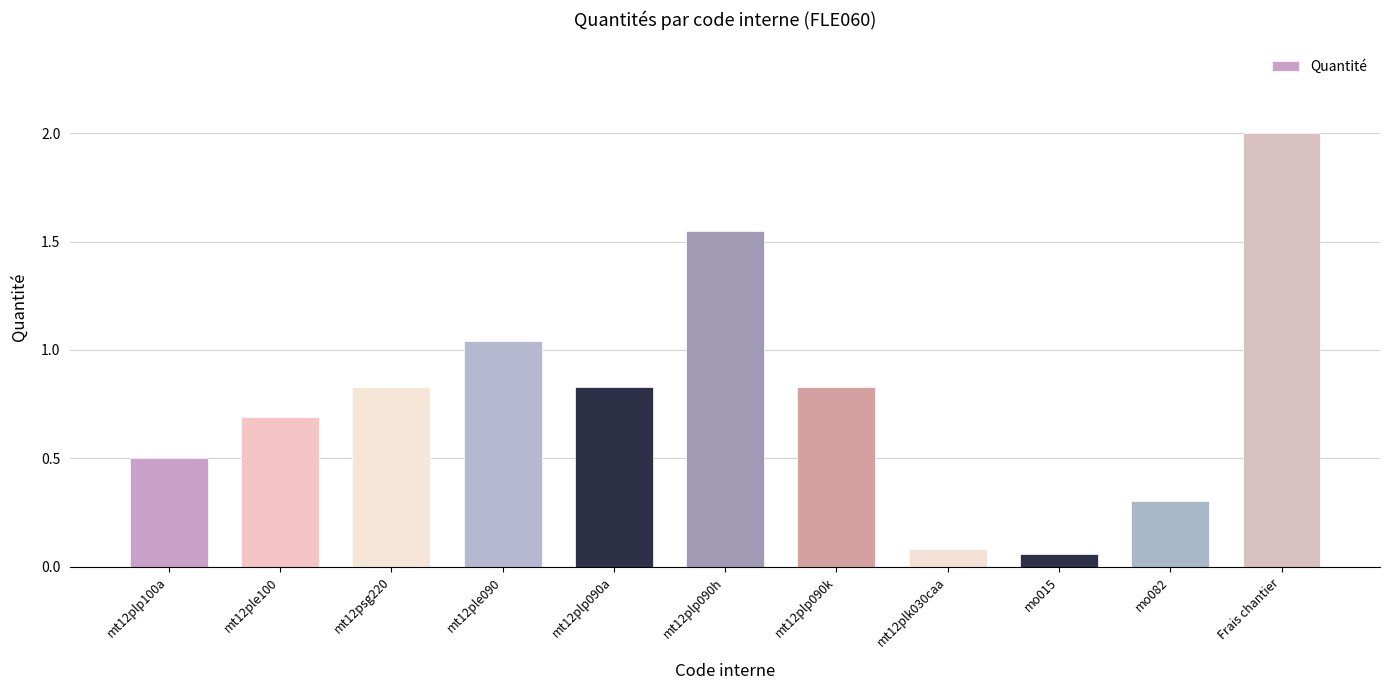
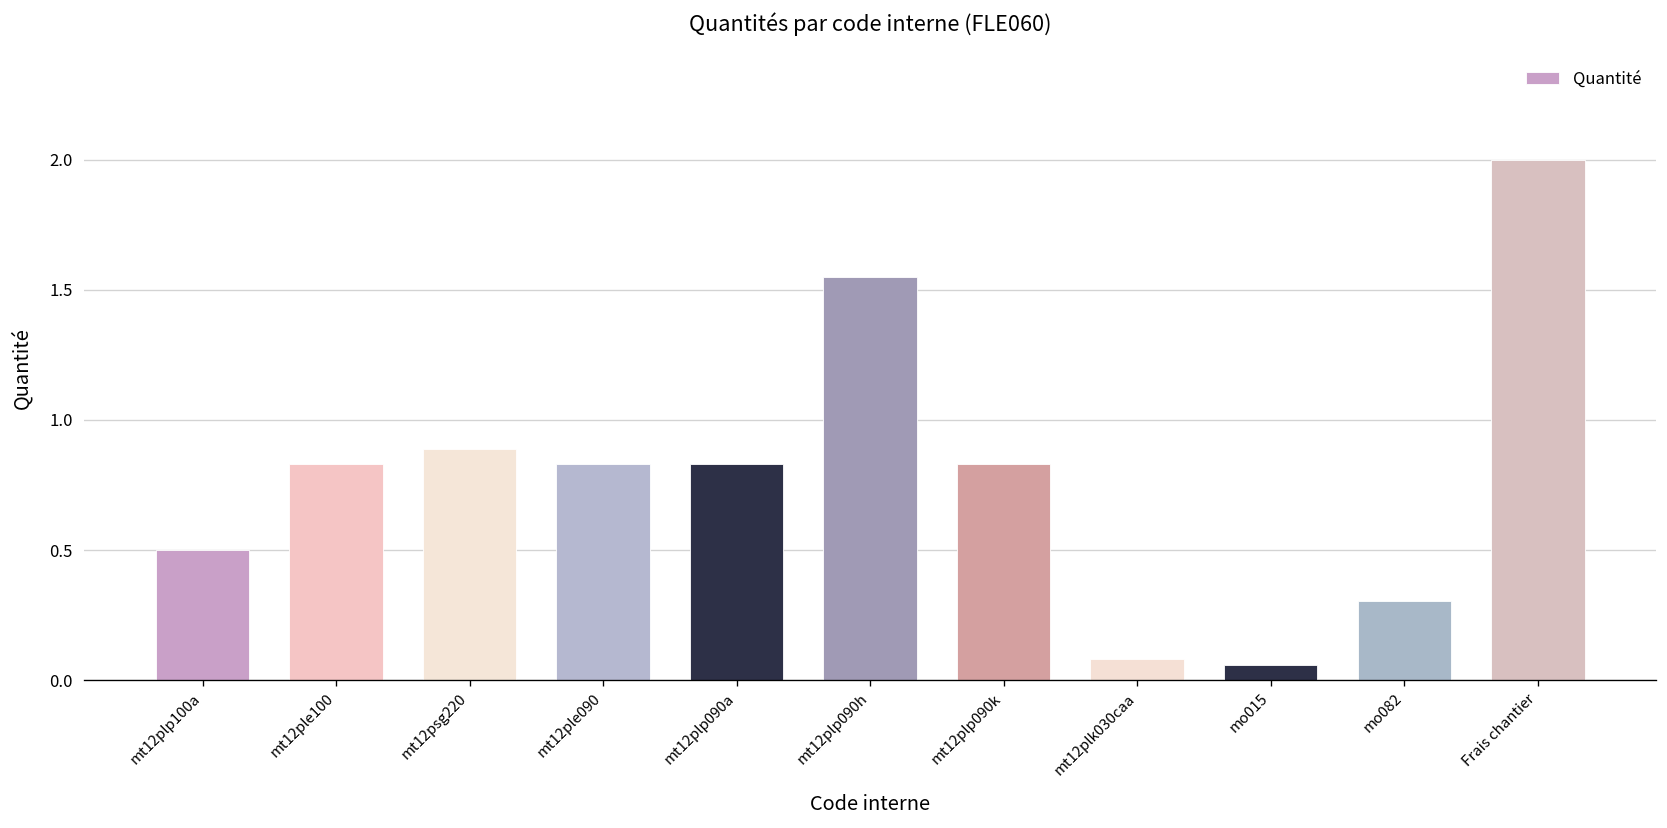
  {
    "mt12plp100a": 0.50,
-   "mt12ple100": 0.69,
-   "mt12psg220": 0.83,
-   "mt12ple090": 1.04,
+   "mt12ple100": 0.83,
+   "mt12psg220": 0.89,
+   "mt12ple090": 0.83,
    "mt12plp090a": 0.83,
    "mt12plp090h": 1.55,
    "mt12plp090k": 0.83,
    "mt12plk030caa": 0.08,
    "mo015": 0.06,
    "mo082": 0.30,
    "Frais chantier": 2.00
  }
